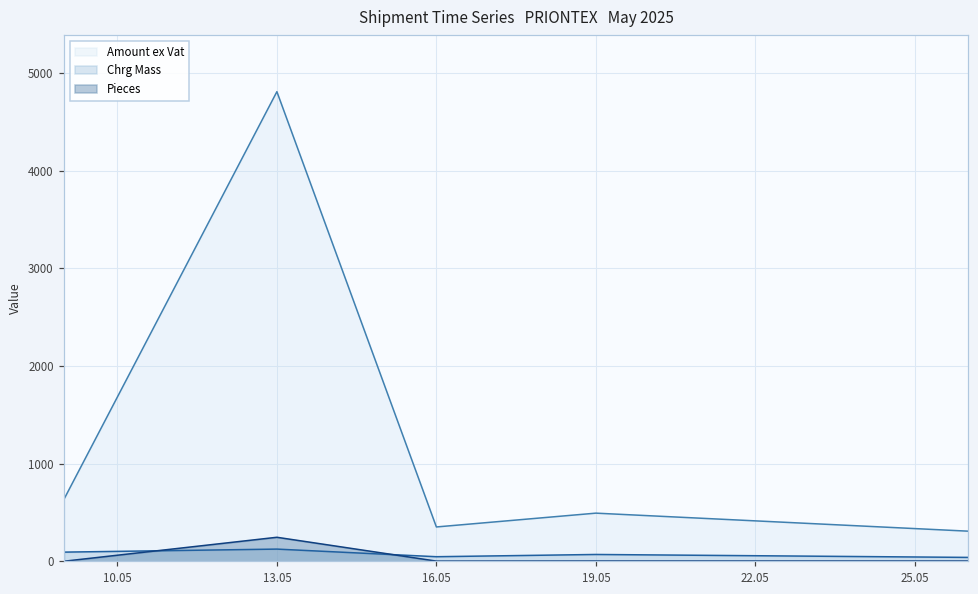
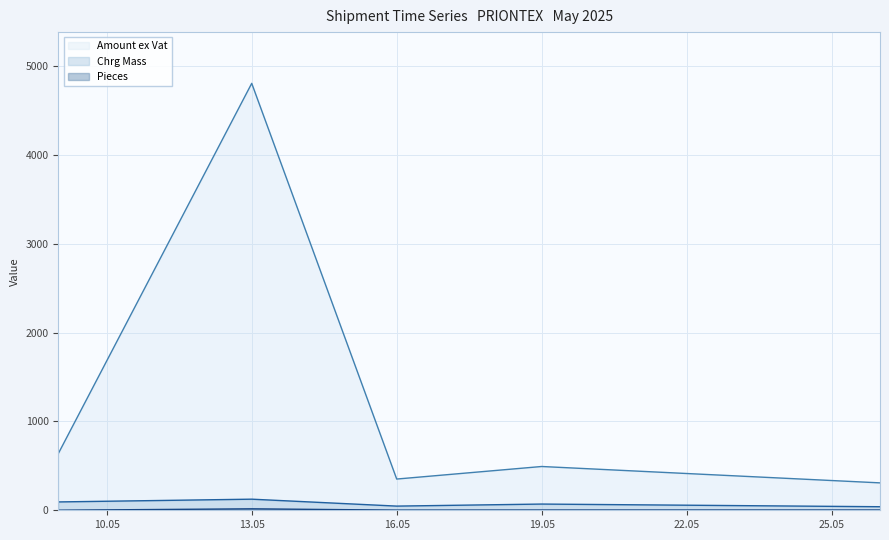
  {
    "Pieces": {
-     "13.05": 200,
+     "13.05": 0,
      "16.05": 0,
      "19.05": 0
    }
  }
